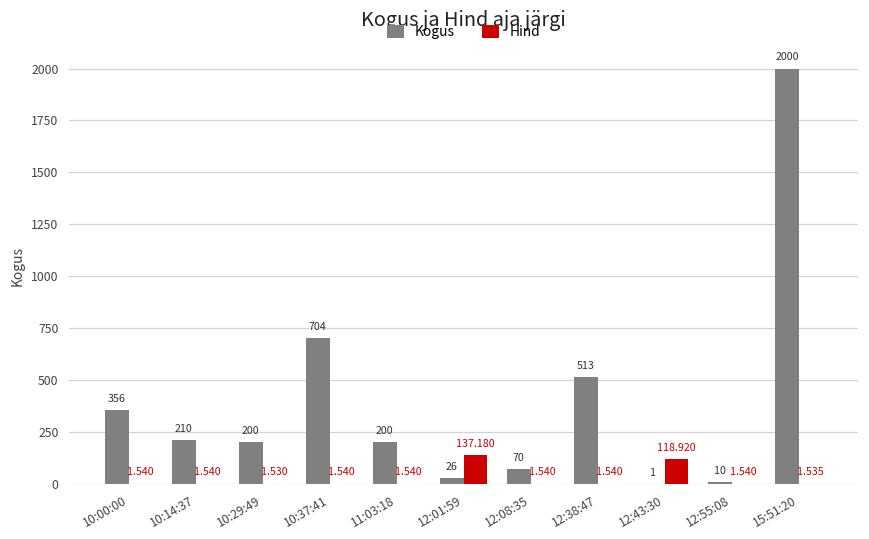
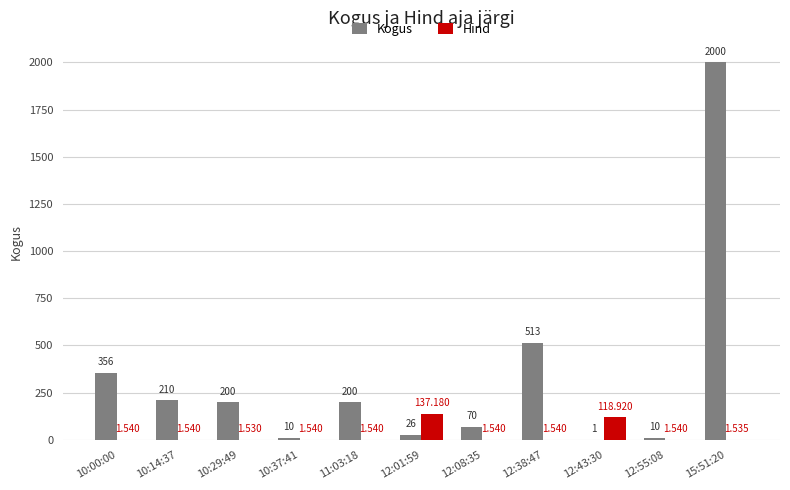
  {
    "Kogus": {
      "10:00:00": 356,
      "10:14:37": 210,
      "10:29:49": 200,
-     "10:37:41": 704,
+     "10:37:41": 10,
      "11:03:18": 200,
      "12:01:59": 26,
      "12:08:35": 70,
      "12:38:47": 513,
      "12:43:30": 1,
      "12:55:08": 10,
      "15:51:20": 2000
    },
    "Hind": {
      "10:00:00": 1.540,
      "10:14:37": 1.540,
      "10:29:49": 1.530,
      "10:37:41": 1.540,
      "11:03:18": 1.540,
      "12:01:59": 137.180,
      "12:08:35": 1.540,
      "12:38:47": 1.540,
      "12:43:30": 118.920,
      "12:55:08": 1.540,
      "15:51:20": 1.535
    }
  }
